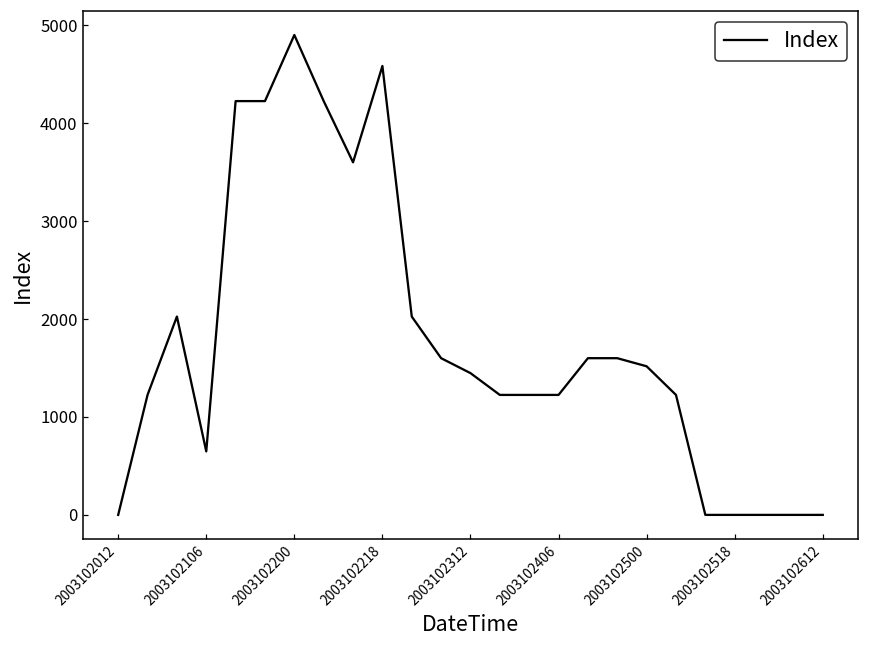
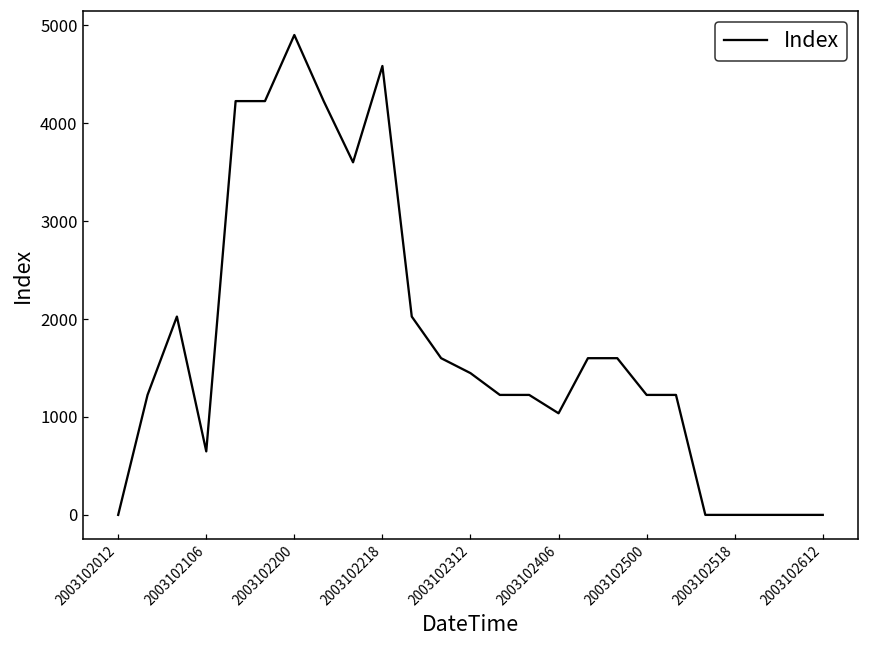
  {
    "2003102012": 0,
    "2003102106": 600,
    "2003102200": 4900,
    "2003102218": 4600,
    "2003102312": 1400,
-   "2003102406": 1200,
-   "2003102500": 1500,
+   "2003102406": 1000,
+   "2003102500": 1200,
    "2003102518": 0,
    "2003102612": 0
  }
